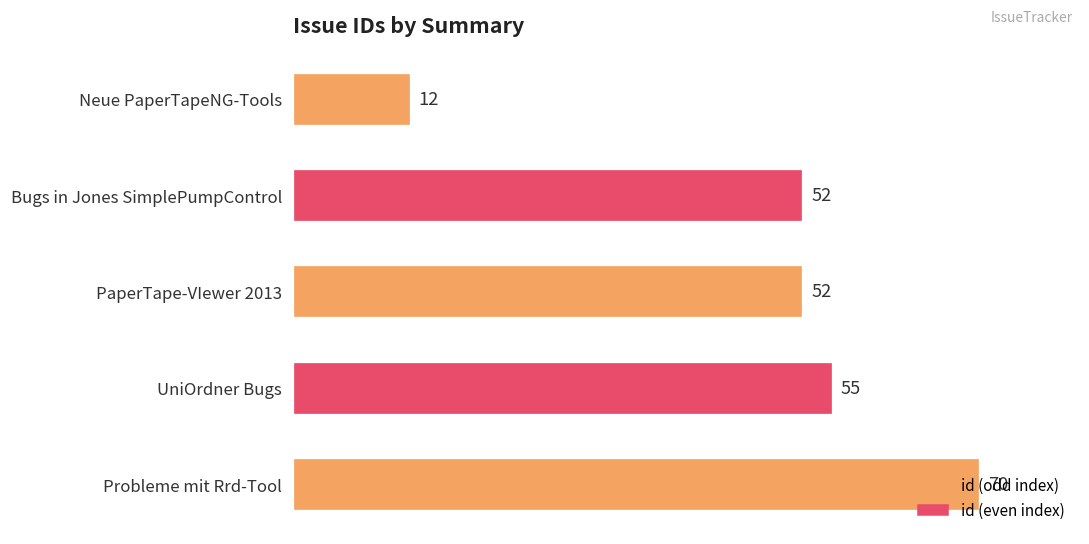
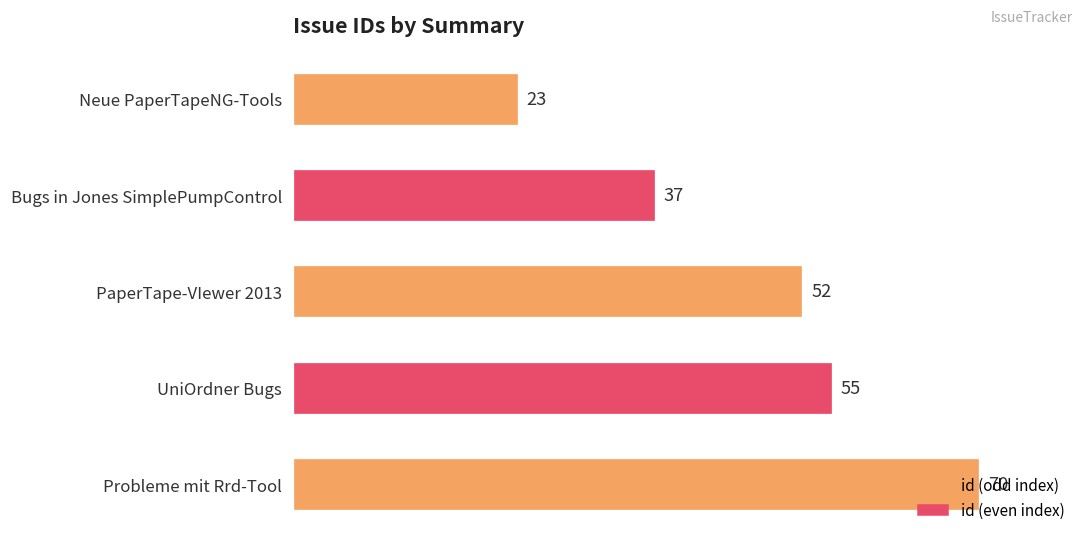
  {
-   "Neue PaperTapeNG-Tools": 12,
-   "Bugs in Jones SimplePumpControl": 52,
+   "Neue PaperTapeNG-Tools": 23,
+   "Bugs in Jones SimplePumpControl": 37,
    "PaperTape-VIewer 2013": 52,
    "UniOrdner Bugs": 55,
    "Probleme mit Rrd-Tool": 70
  }
